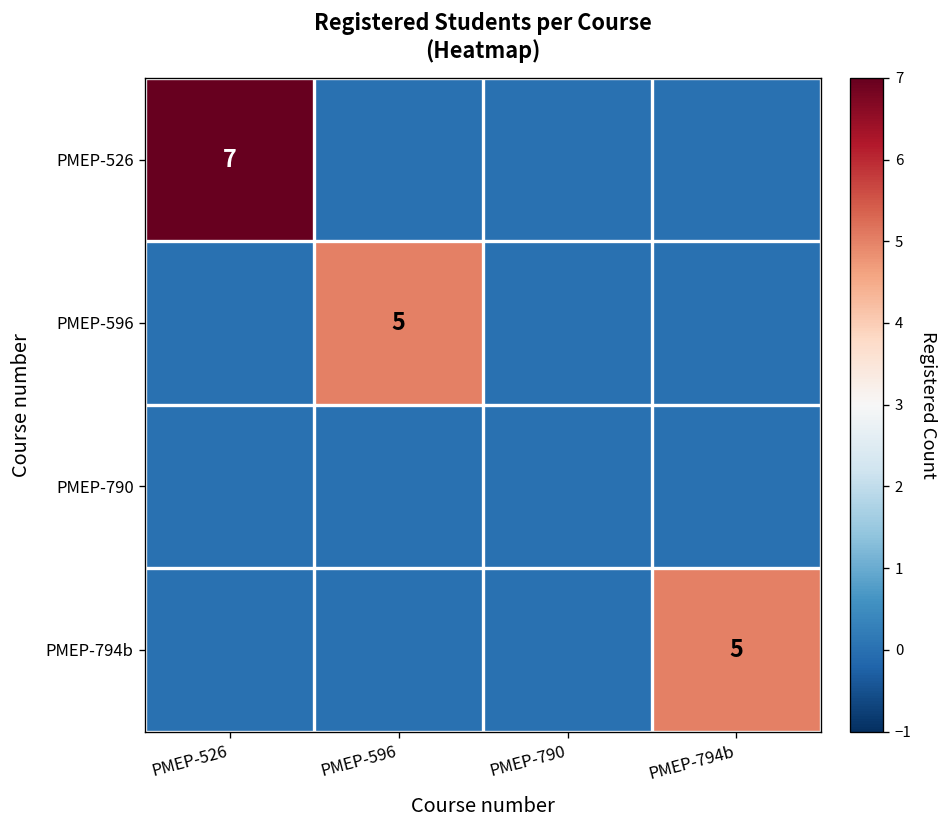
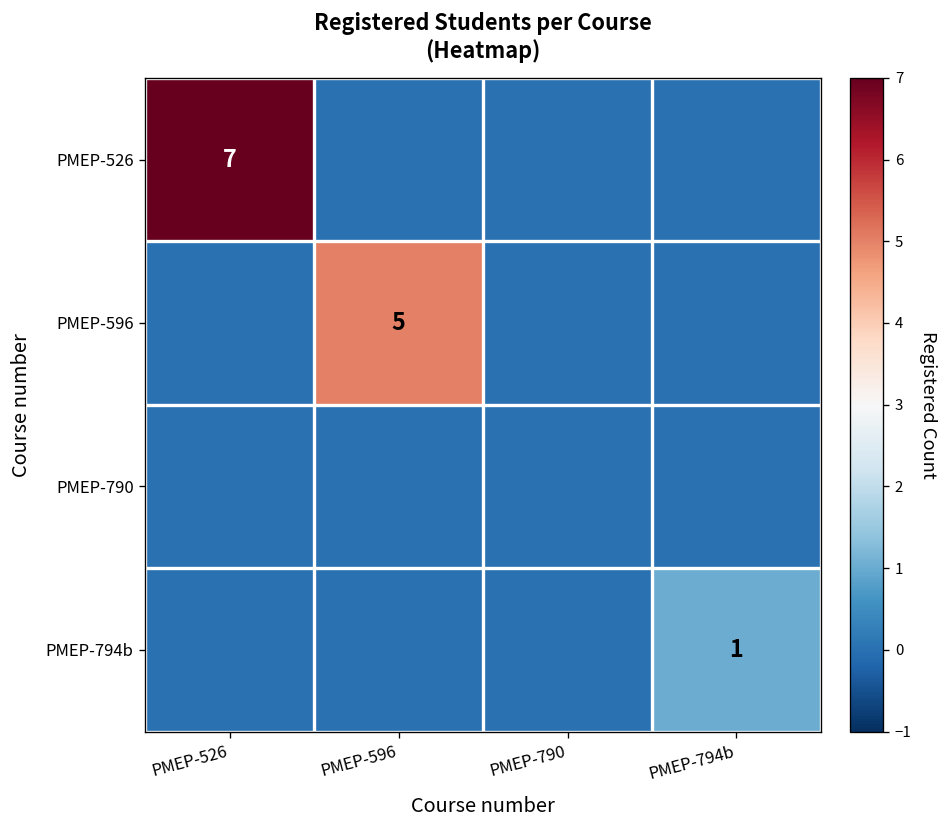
  {
    "PMEP-526": {
      "PMEP-526": 7
    },
    "PMEP-596": {
      "PMEP-596": 5
    },
    "PMEP-794b": {
-     "PMEP-794b": 5
+     "PMEP-794b": 1
    }
  }
